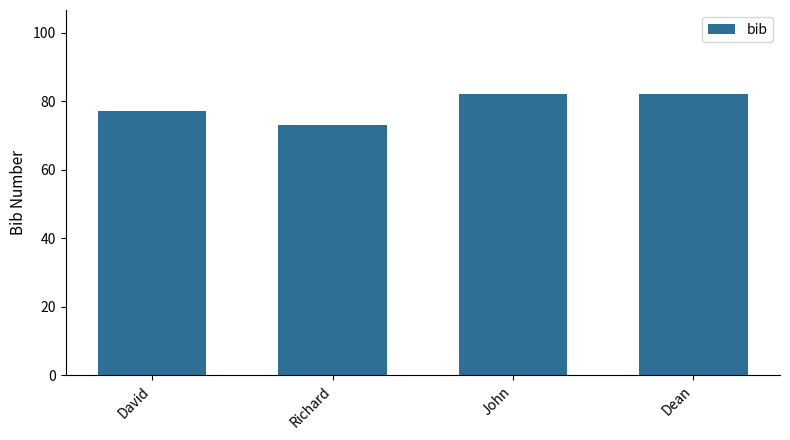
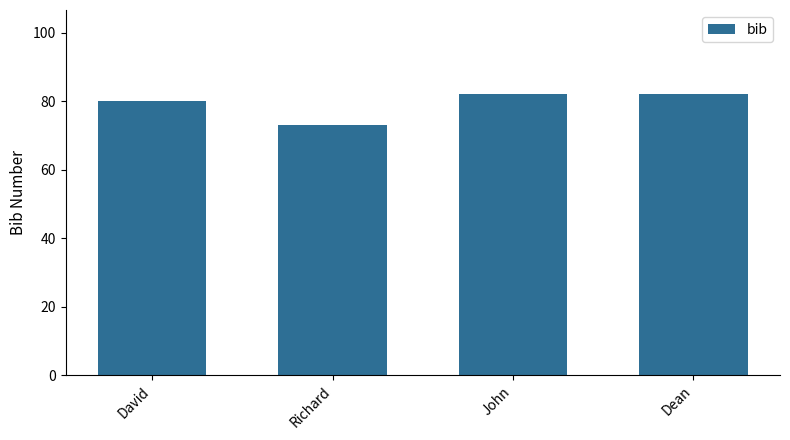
  {
-   "David": 77,
+   "David": 80,
    "Richard": 73,
    "John": 82,
    "Dean": 82
  }
